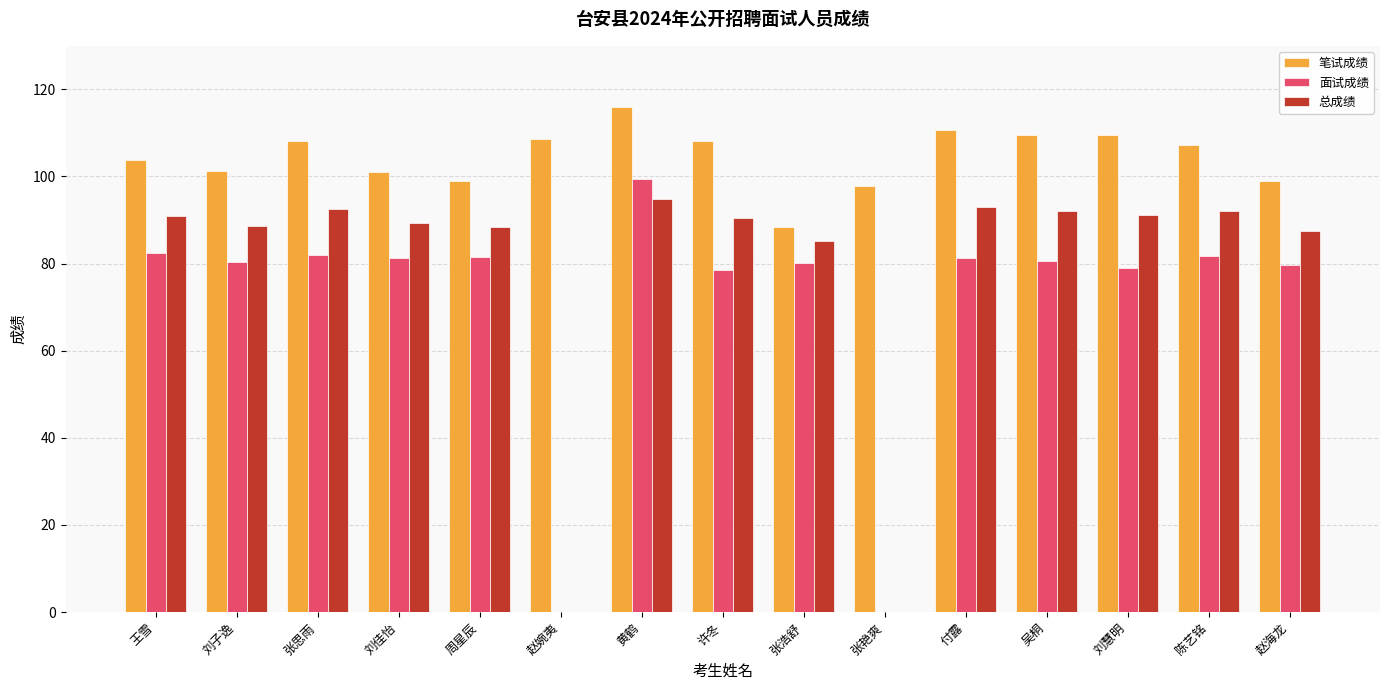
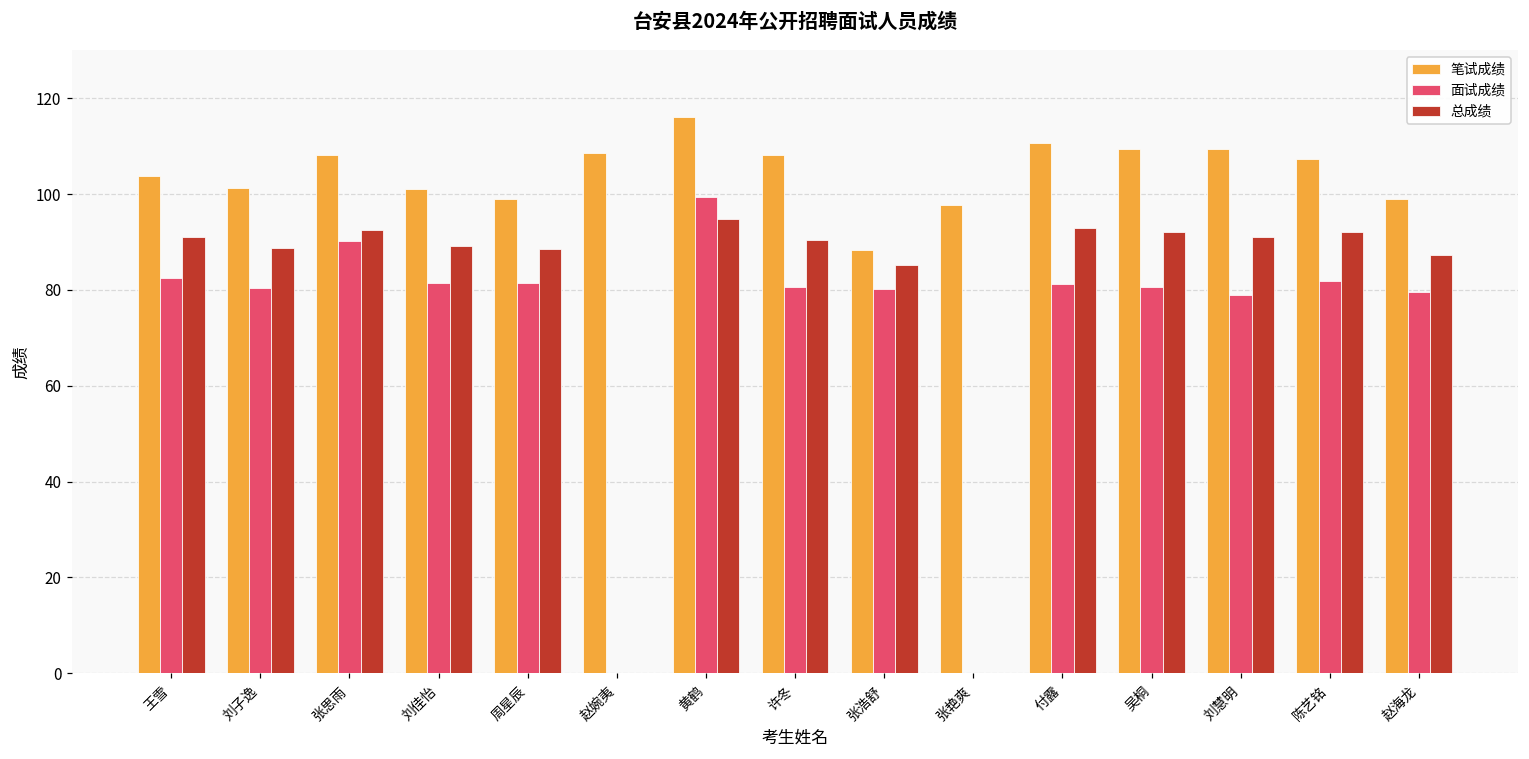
  {
    "笔试成绩": {
      "王雪": 104,
      "刘子逸": 101,
      "张思雨": 108,
      "刘佳怡": 101,
      "周星辰": 99,
      "赵婉夷": 109,
      "黄鹤": 116,
      "许冬": 108,
      "张浩舒": 88,
      "张艳爽": 98,
      "付露": 111,
      "吴桐": 110,
      "刘慧明": 110,
      "陈艺铭": 107,
      "赵海龙": 99
    },
    "面试成绩": {
      "王雪": 82,
      "刘子逸": 80,
-     "张思雨": 82,
+     "张思雨": 90,
      "刘佳怡": 81,
      "周星辰": 81,
      "赵婉夷": 0,
      "黄鹤": 99,
-     "许冬": 79,
+     "许冬": 81,
      "张浩舒": 80,
      "张艳爽": 0,
      "付露": 81,
      "吴桐": 81,
      "刘慧明": 79,
      "陈艺铭": 82,
      "赵海龙": 80
    },
    "总成绩": {
      "王雪": 91,
      "刘子逸": 89,
      "张思雨": 93,
      "刘佳怡": 89,
      "周星辰": 88,
      "赵婉夷": 0,
      "黄鹤": 95,
      "许冬": 90,
      "张浩舒": 85,
      "张艳爽": 0,
      "付露": 93,
      "吴桐": 92,
      "刘慧明": 91,
      "陈艺铭": 92,
      "赵海龙": 87
    }
  }
